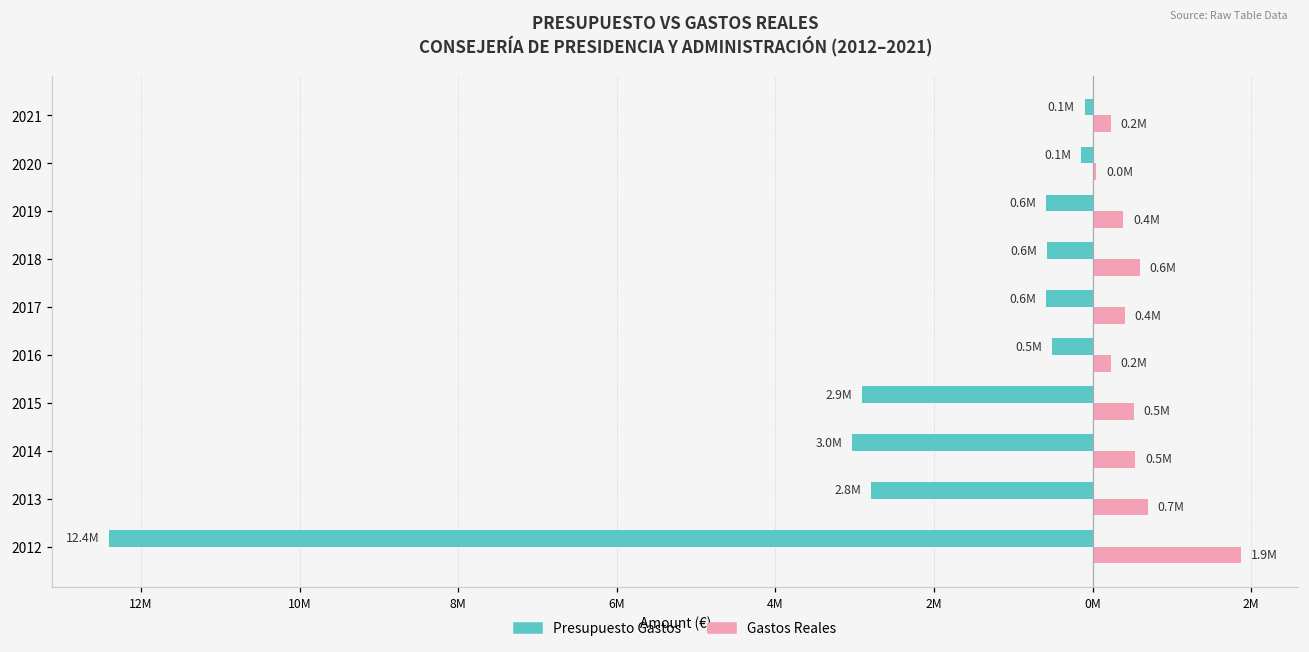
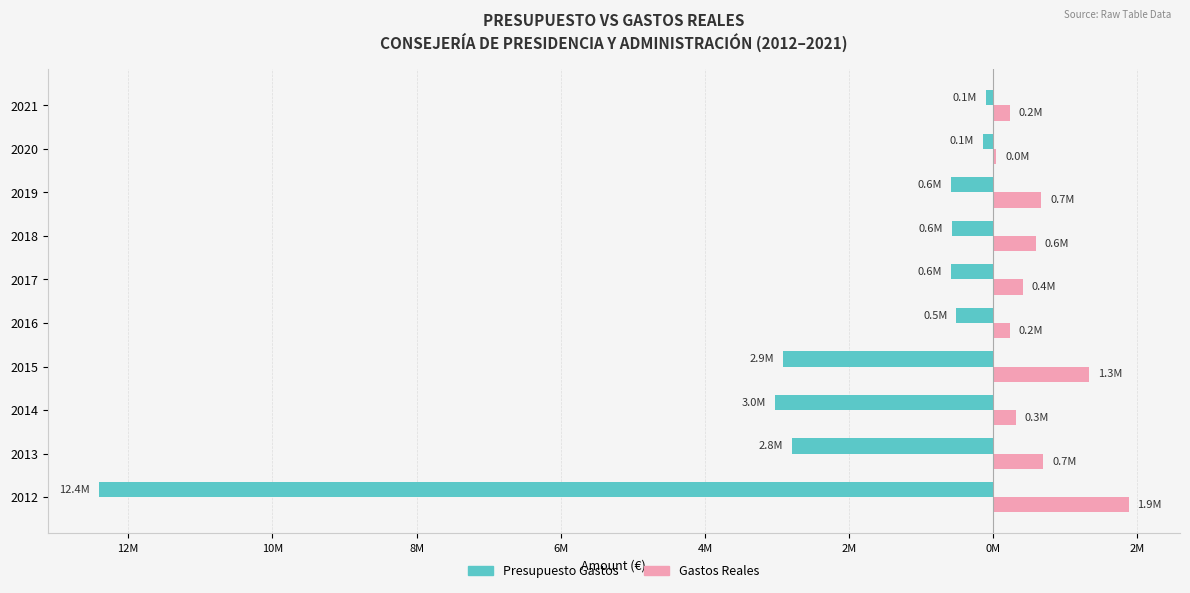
  {
    "Gastos Reales": {
      "2021": "0.2M",
-     "2019": "0.4M",
+     "2019": "0.7M",
      "2018": "0.6M",
      "2017": "0.4M",
      "2016": "0.2M",
-     "2015": "0.5M",
-     "2014": "0.5M",
+     "2015": "1.3M",
+     "2014": "0.3M",
      "2013": "0.7M",
      "2012": "1.9M"
    }
  }
